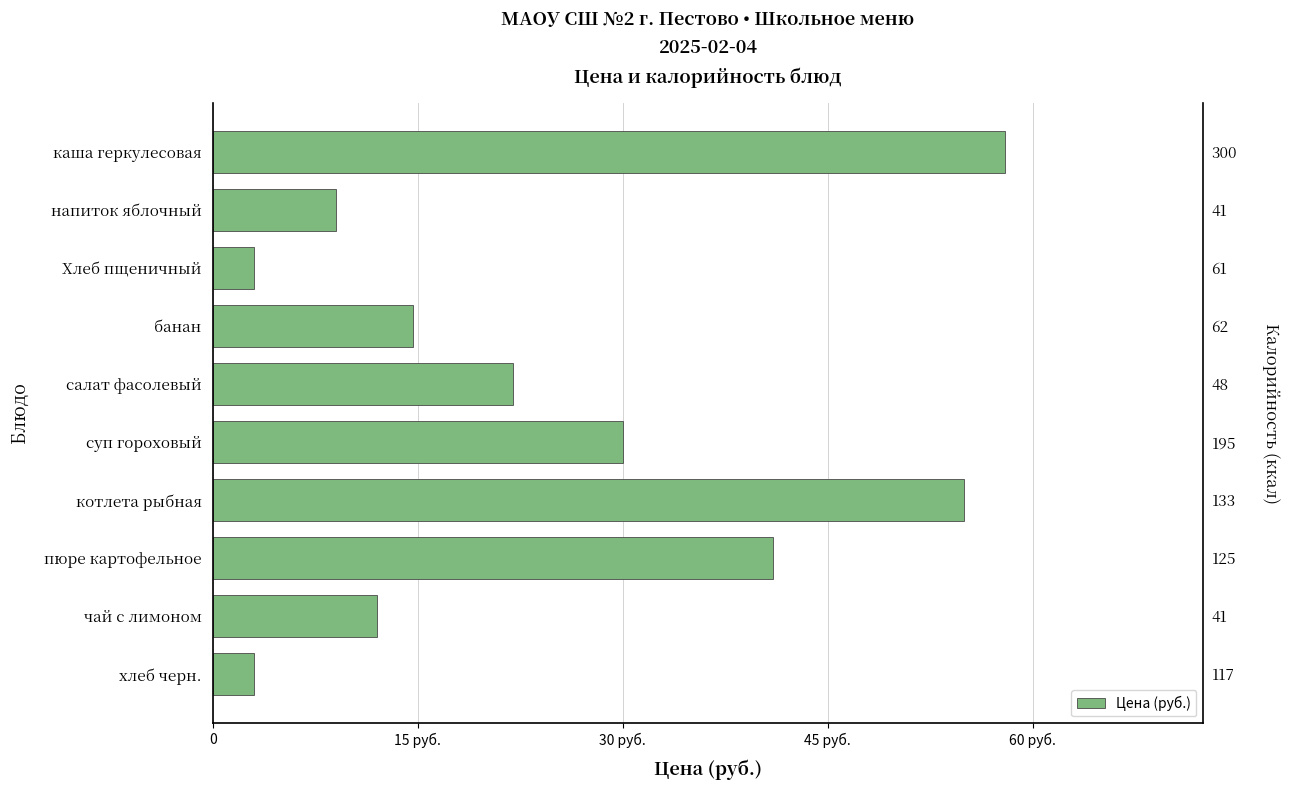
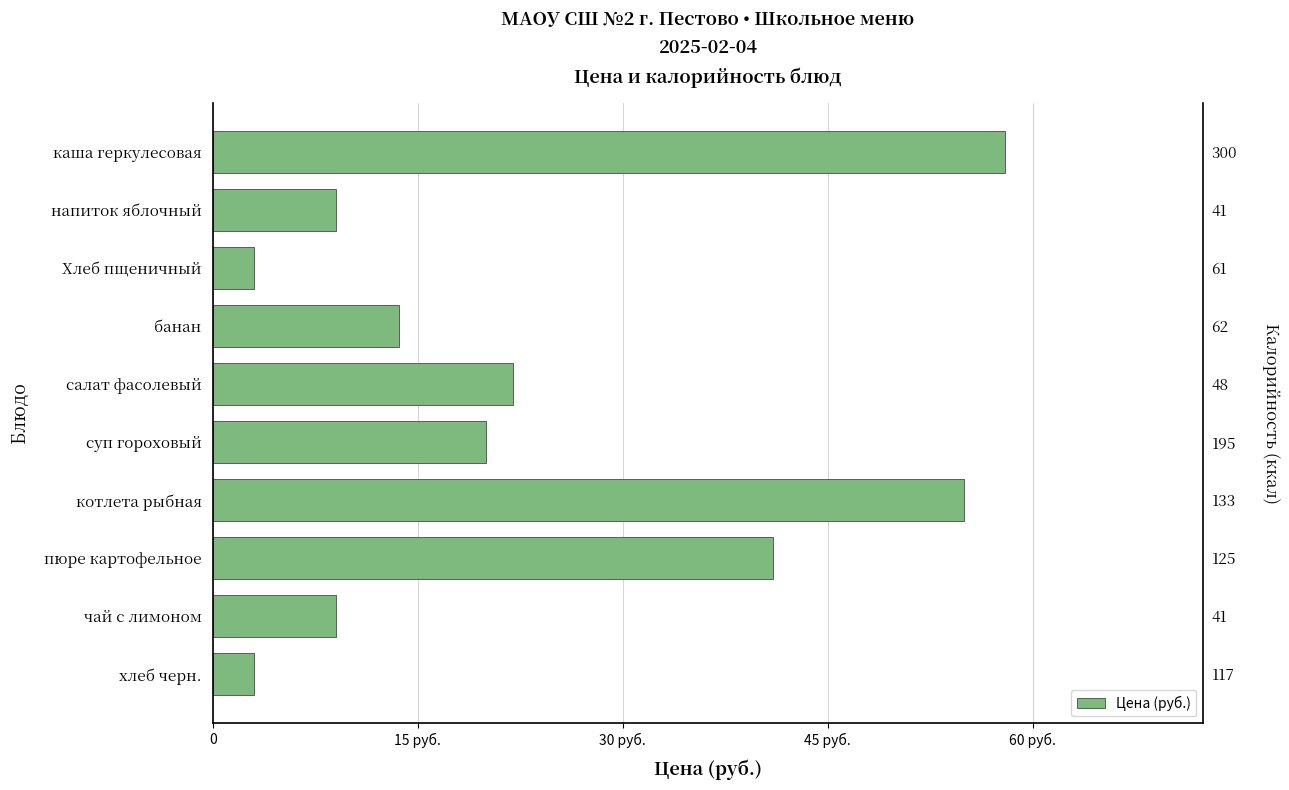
  {
    "каша геркулесовая": "58.0 руб.",
    "напиток яблочный": "9.0 руб.",
    "Хлеб пщеничный": "3.0 руб.",
-   "банан": "14.7 руб.",
+   "банан": "13.7 руб.",
    "салат фасолевый": "22.0 руб.",
-   "суп гороховый": "30 руб.",
+   "суп гороховый": "20 руб.",
    "котлета рыбная": "55.0 руб.",
    "пюре картофельное": "41.0 руб.",
-   "чай с лимоном": "12 руб.",
+   "чай с лимоном": "9 руб.",
    "хлеб черн.": "3.0 руб."
  }
